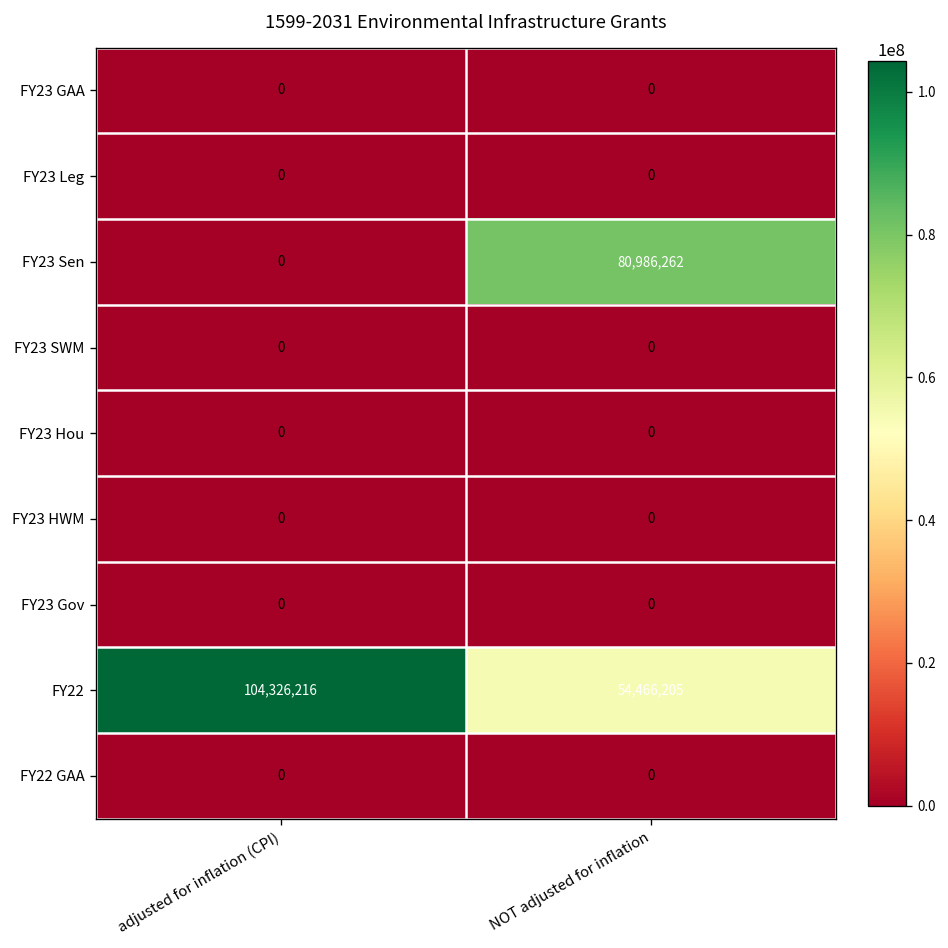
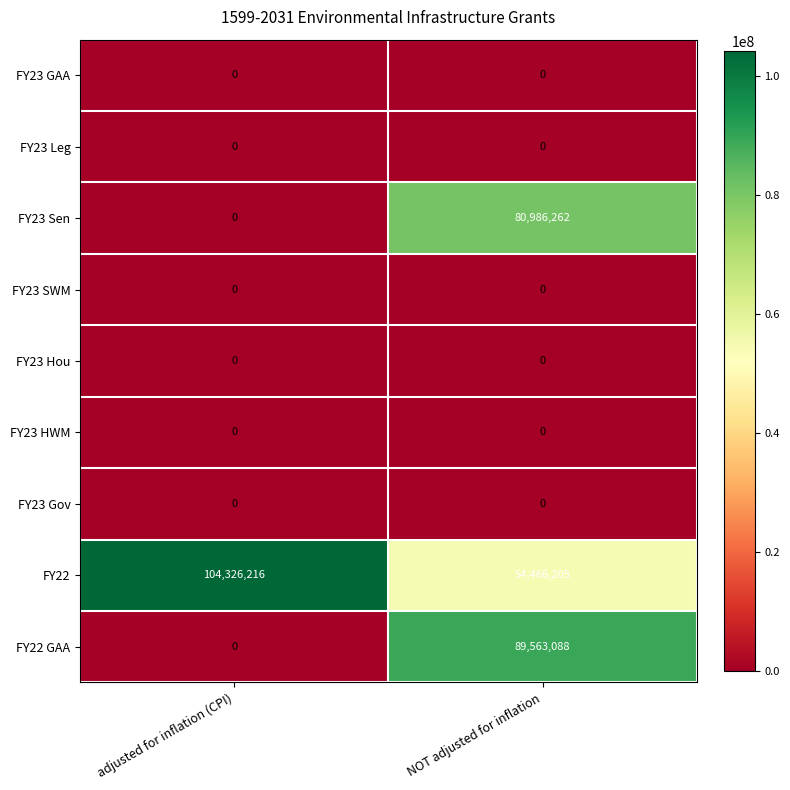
  {
    "FY23 GAA": {
      "adjusted for inflation (CPI)": "0",
      "NOT adjusted for inflation": "0"
    },
    "FY23 Leg": {
      "adjusted for inflation (CPI)": "0",
      "NOT adjusted for inflation": "0"
    },
    "FY23 Sen": {
      "adjusted for inflation (CPI)": "0",
      "NOT adjusted for inflation": "80,986,262"
    },
    "FY23 SWM": {
      "adjusted for inflation (CPI)": "0",
      "NOT adjusted for inflation": "0"
    },
    "FY23 Hou": {
      "adjusted for inflation (CPI)": "0",
      "NOT adjusted for inflation": "0"
    },
    "FY23 HWM": {
      "adjusted for inflation (CPI)": "0",
      "NOT adjusted for inflation": "0"
    },
    "FY23 Gov": {
      "adjusted for inflation (CPI)": "0",
      "NOT adjusted for inflation": "0"
    },
    "FY22": {
      "adjusted for inflation (CPI)": "104,326,216",
      "NOT adjusted for inflation": "54,466,205"
    },
    "FY22 GAA": {
      "adjusted for inflation (CPI)": "0",
-     "NOT adjusted for inflation": "0"
+     "NOT adjusted for inflation": "89,563,088"
    }
  }
